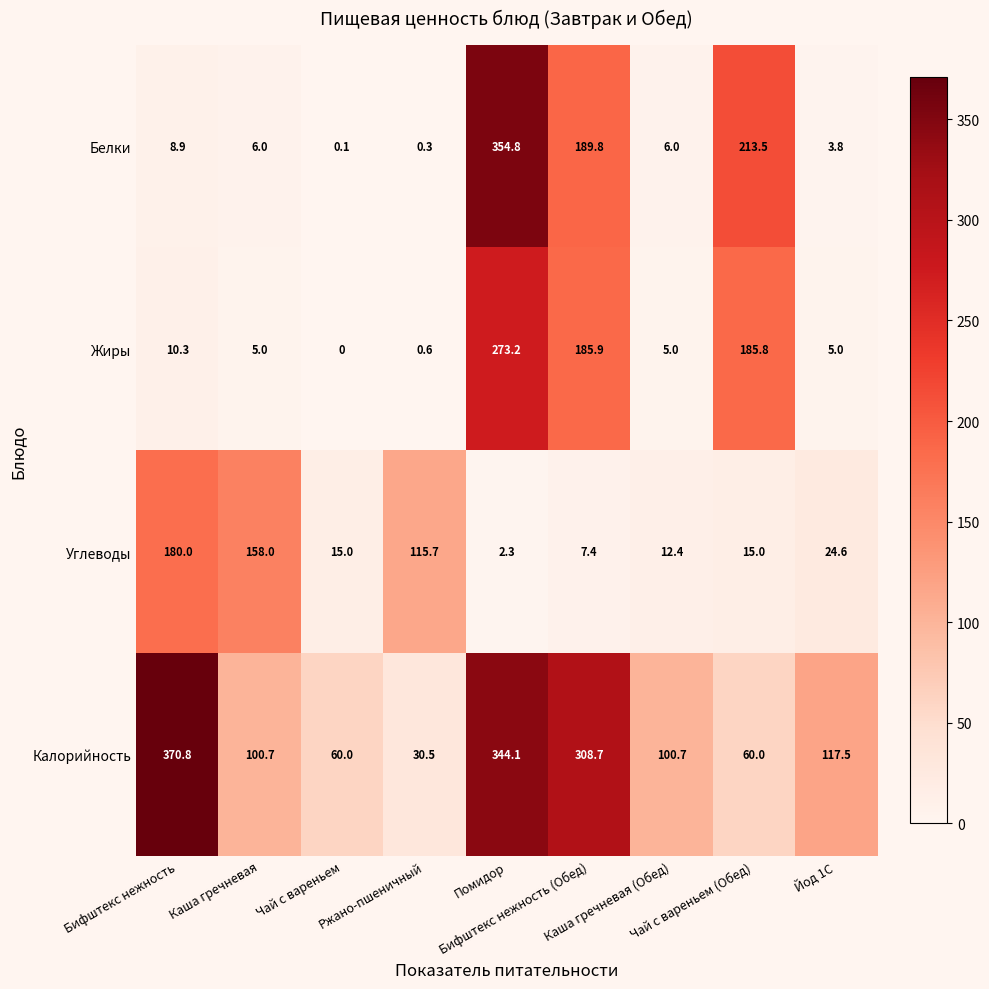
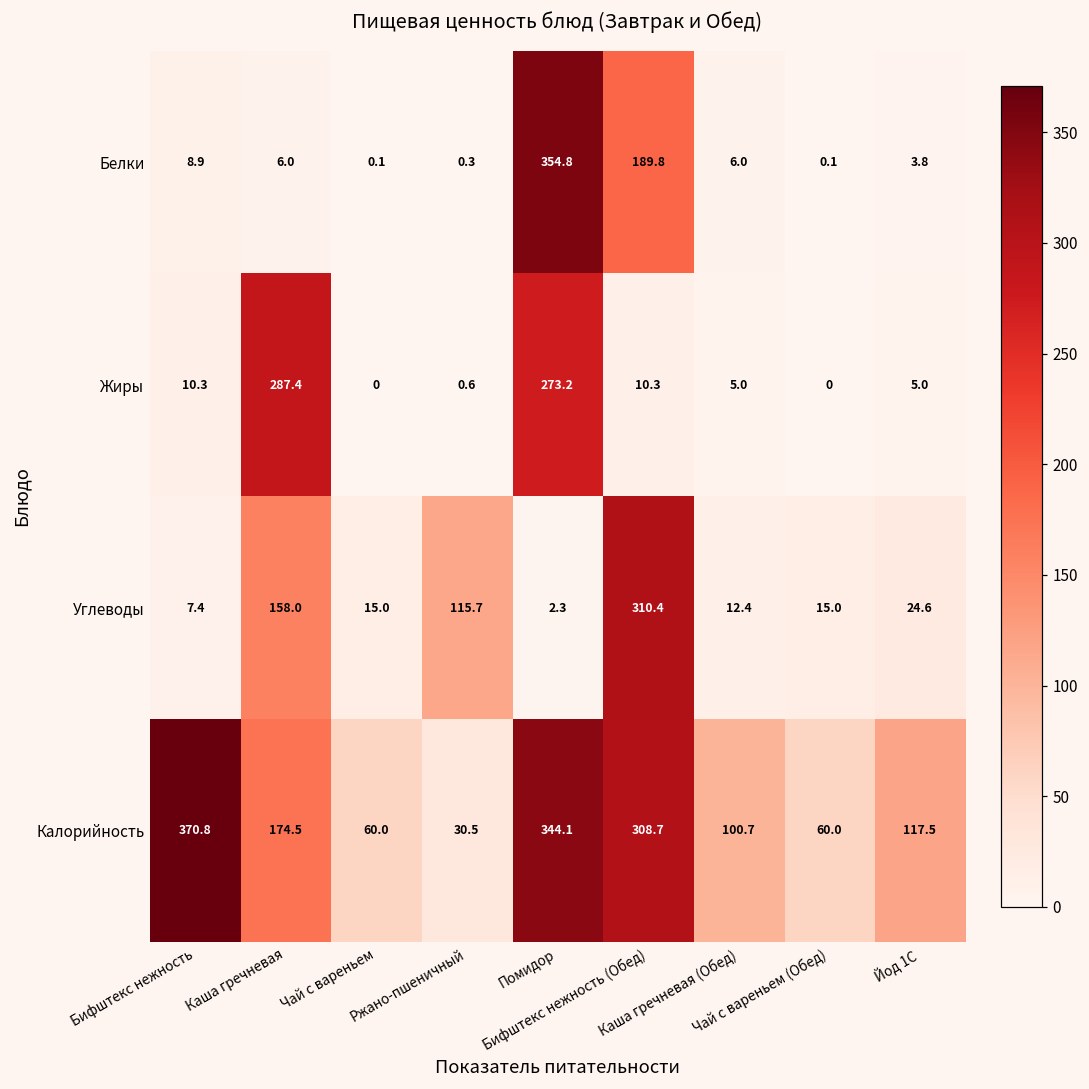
  {
    "Белки": {
      "Бифштекс нежность": 8.9,
      "Каша гречневая": 6.0,
      "Чай с вареньем": 0.1,
      "Ржано-пшеничный": 0.3,
      "Помидор": 354.8,
      "Бифштекс нежность (Обед)": 189.8,
      "Каша гречневая (Обед)": 6.0,
-     "Чай с вареньем (Обед)": 213.5,
+     "Чай с вареньем (Обед)": 0.1,
      "Йод 1С": 3.8
    },
    "Жиры": {
      "Бифштекс нежность": 10.3,
-     "Каша гречневая": 5.0,
+     "Каша гречневая": 287.4,
      "Чай с вареньем": 0,
      "Ржано-пшеничный": 0.6,
      "Помидор": 273.2,
-     "Бифштекс нежность (Обед)": 185.9,
+     "Бифштекс нежность (Обед)": 10.3,
      "Каша гречневая (Обед)": 5.0,
-     "Чай с вареньем (Обед)": 185.8,
+     "Чай с вареньем (Обед)": 0,
      "Йод 1С": 5.0
    },
    "Углеводы": {
-     "Бифштекс нежность": 180.0,
+     "Бифштекс нежность": 7.4,
      "Каша гречневая": 158.0,
      "Чай с вареньем": 15.0,
      "Ржано-пшеничный": 115.7,
      "Помидор": 2.3,
-     "Бифштекс нежность (Обед)": 7.4,
+     "Бифштекс нежность (Обед)": 310.4,
      "Каша гречневая (Обед)": 12.4,
      "Чай с вареньем (Обед)": 15.0,
      "Йод 1С": 24.6
    },
    "Калорийность": {
      "Бифштекс нежность": 370.8,
-     "Каша гречневая": 100.7,
+     "Каша гречневая": 174.5,
      "Чай с вареньем": 60.0,
      "Ржано-пшеничный": 30.5,
      "Помидор": 344.1,
      "Бифштекс нежность (Обед)": 308.7,
      "Каша гречневая (Обед)": 100.7,
      "Чай с вареньем (Обед)": 60.0,
      "Йод 1С": 117.5
    }
  }
